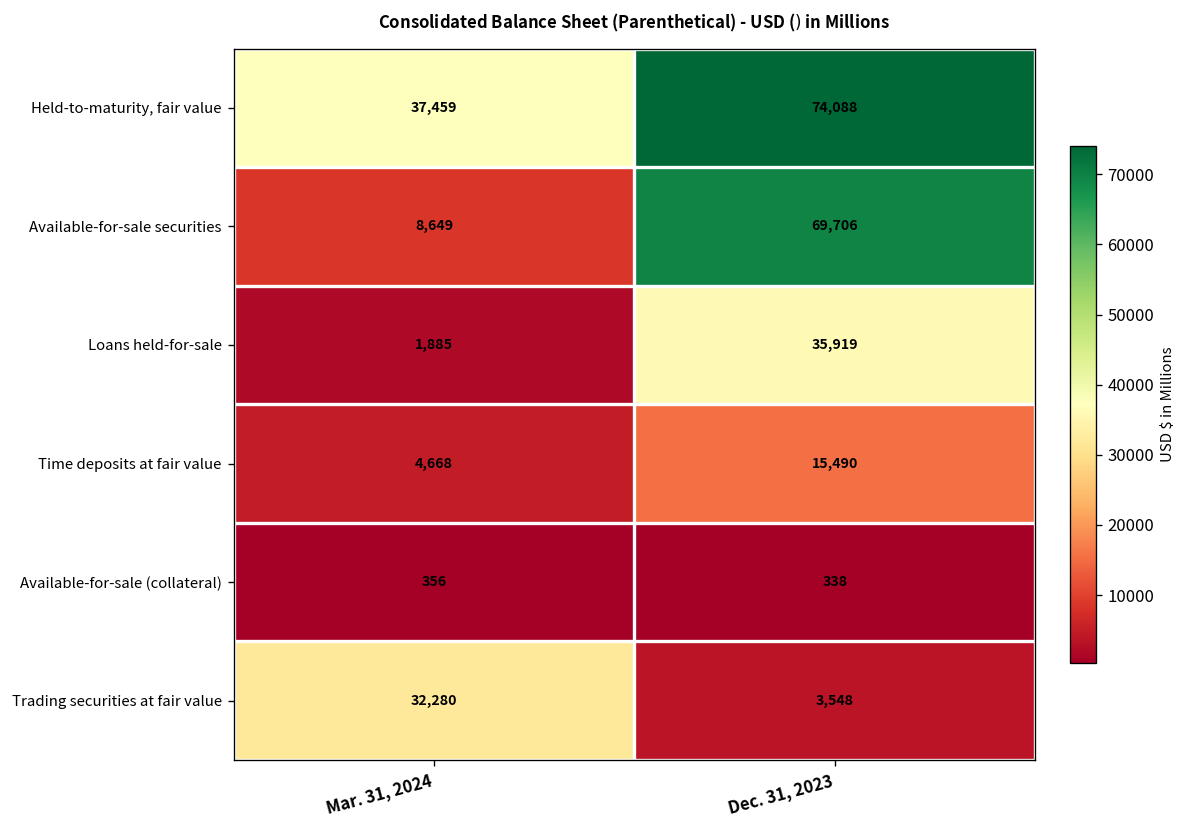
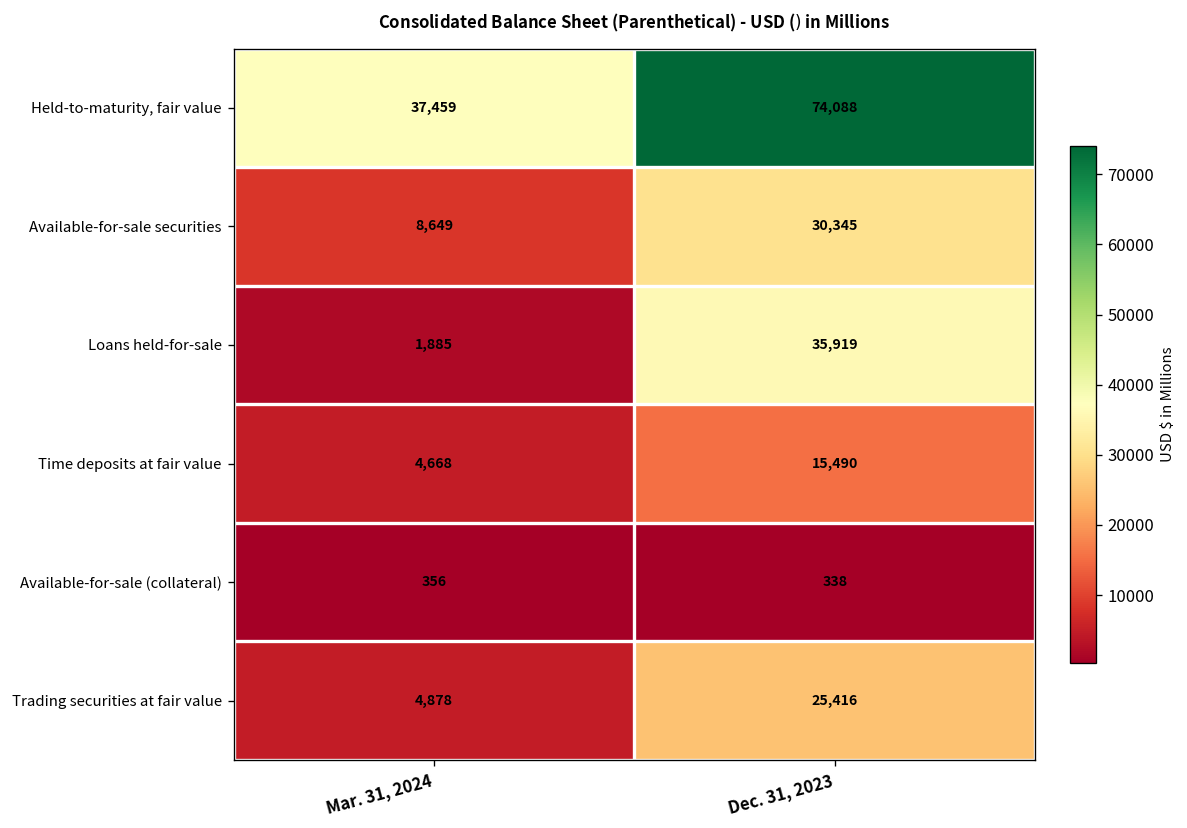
  {
    "Held-to-maturity, fair value": {
      "Mar. 31, 2024": "37,459",
      "Dec. 31, 2023": "74,088"
    },
    "Available-for-sale securities": {
      "Mar. 31, 2024": "8,649",
-     "Dec. 31, 2023": "69,706"
+     "Dec. 31, 2023": "30,345"
    },
    "Loans held-for-sale": {
      "Mar. 31, 2024": "1,885",
      "Dec. 31, 2023": "35,919"
    },
    "Time deposits at fair value": {
      "Mar. 31, 2024": "4,668",
      "Dec. 31, 2023": "15,490"
    },
    "Available-for-sale (collateral)": {
      "Mar. 31, 2024": "356",
      "Dec. 31, 2023": "338"
    },
    "Trading securities at fair value": {
-     "Mar. 31, 2024": "32,280",
-     "Dec. 31, 2023": "3,548"
+     "Mar. 31, 2024": "4,878",
+     "Dec. 31, 2023": "25,416"
    }
  }
